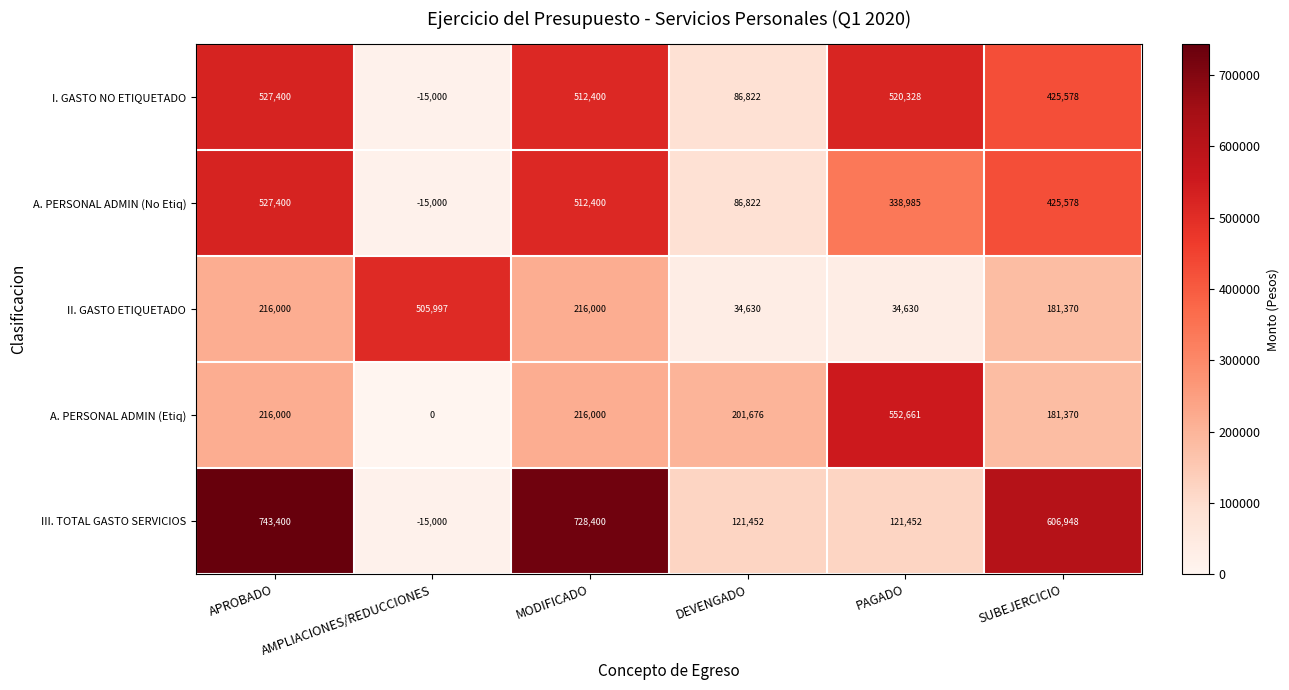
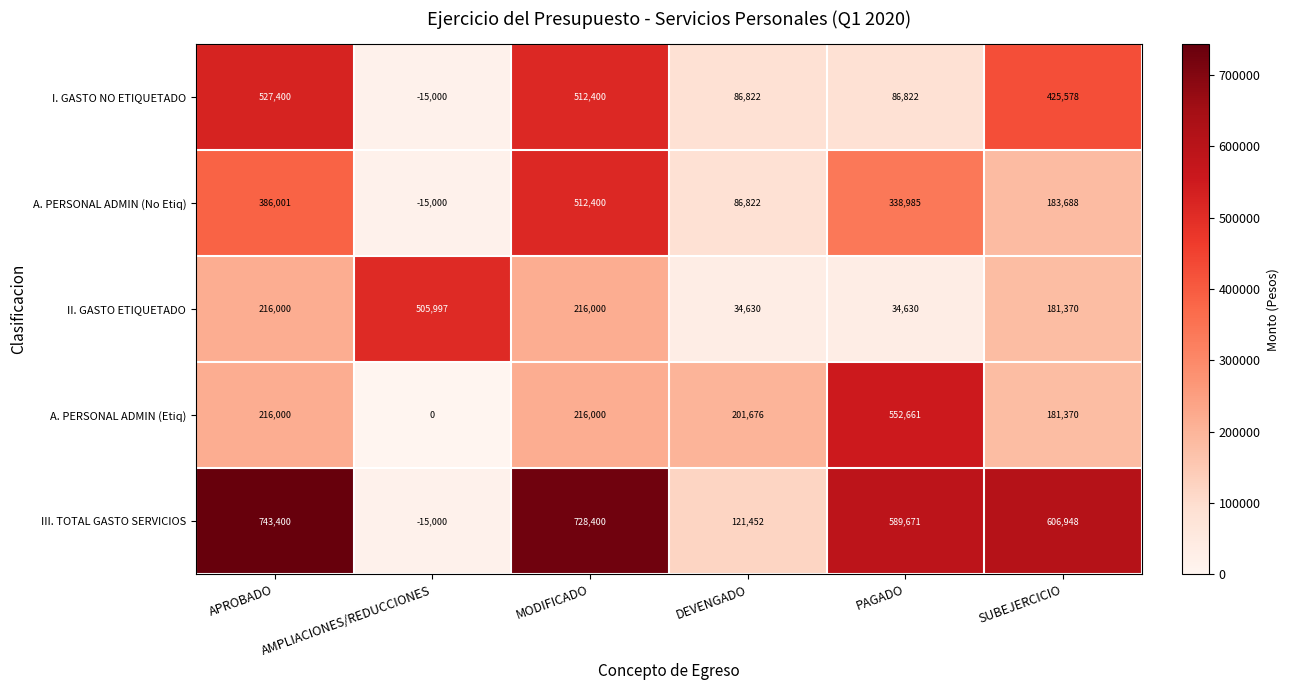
  {
    "I. GASTO NO ETIQUETADO": {
      "APROBADO": "527,400",
      "AMPLIACIONES/REDUCCIONES": "-15,000",
      "MODIFICADO": "512,400",
      "DEVENGADO": "86,822",
-     "PAGADO": "520,328",
+     "PAGADO": "86,822",
      "SUBEJERCICIO": "425,578"
    },
    "A. PERSONAL ADMIN (No Etiq)": {
-     "APROBADO": "527,400",
+     "APROBADO": "386,001",
      "AMPLIACIONES/REDUCCIONES": "-15,000",
      "MODIFICADO": "512,400",
      "DEVENGADO": "86,822",
      "PAGADO": "338,985",
-     "SUBEJERCICIO": "425,578"
+     "SUBEJERCICIO": "183,688"
    },
    "II. GASTO ETIQUETADO": {
      "APROBADO": "216,000",
      "AMPLIACIONES/REDUCCIONES": "505,997",
      "MODIFICADO": "216,000",
      "DEVENGADO": "34,630",
      "PAGADO": "34,630",
      "SUBEJERCICIO": "181,370"
    },
    "A. PERSONAL ADMIN (Etiq)": {
      "APROBADO": "216,000",
      "AMPLIACIONES/REDUCCIONES": "0",
      "MODIFICADO": "216,000",
      "DEVENGADO": "201,676",
      "PAGADO": "552,661",
      "SUBEJERCICIO": "181,370"
    },
    "III. TOTAL GASTO SERVICIOS": {
      "APROBADO": "743,400",
      "AMPLIACIONES/REDUCCIONES": "-15,000",
      "MODIFICADO": "728,400",
      "DEVENGADO": "121,452",
-     "PAGADO": "121,452",
+     "PAGADO": "589,671",
      "SUBEJERCICIO": "606,948"
    }
  }
